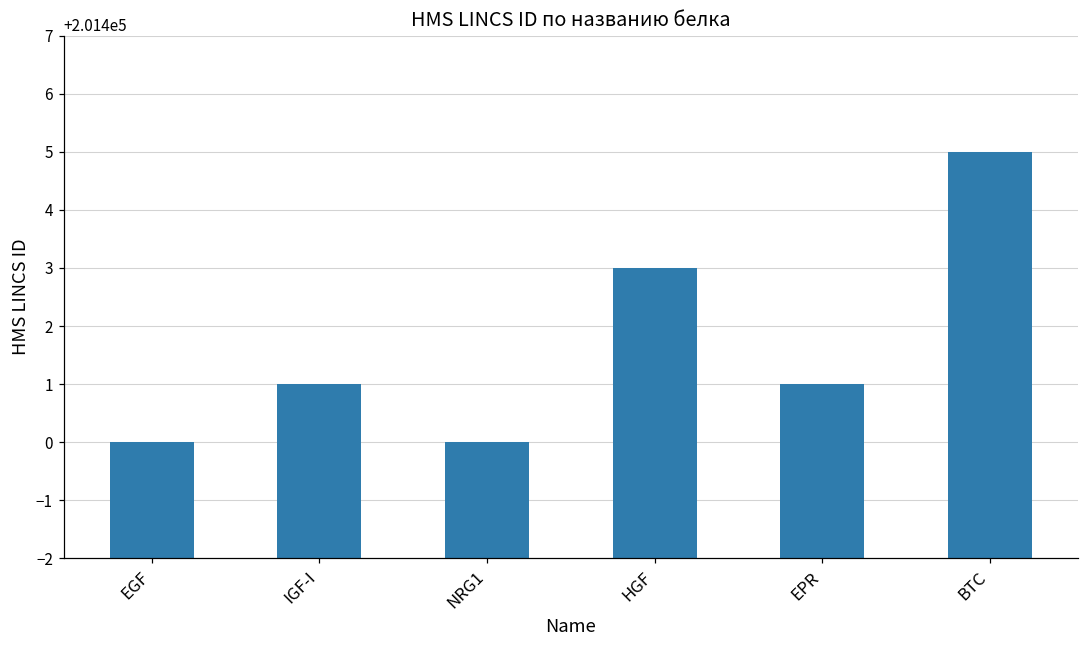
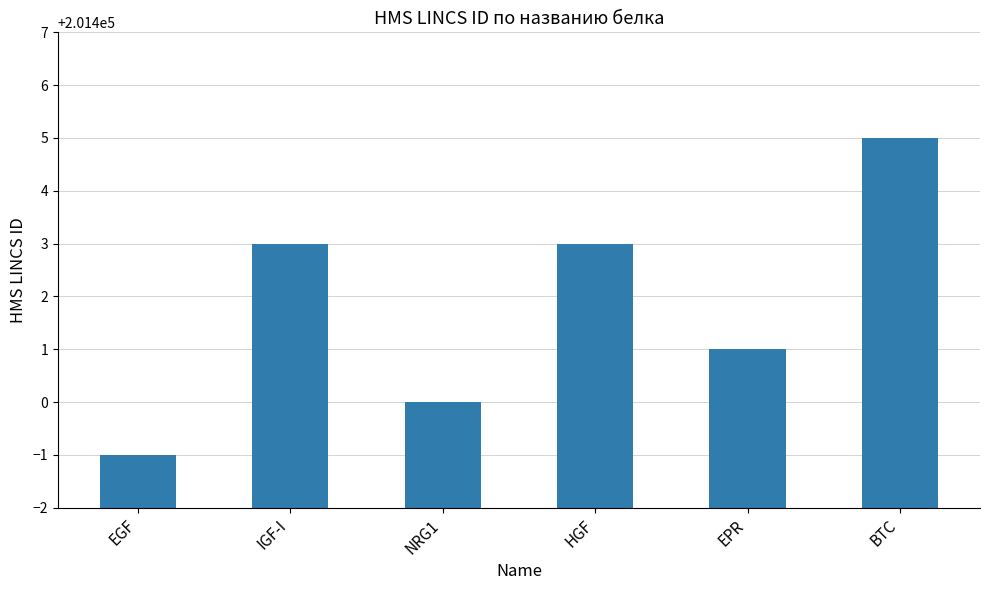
  {
-   "EGF": 201400,
-   "IGF-I": 201401,
+   "EGF": 201399,
+   "IGF-I": 201403,
    "NRG1": 201400,
    "HGF": 201403,
    "EPR": 201401,
    "BTC": 201405
  }
